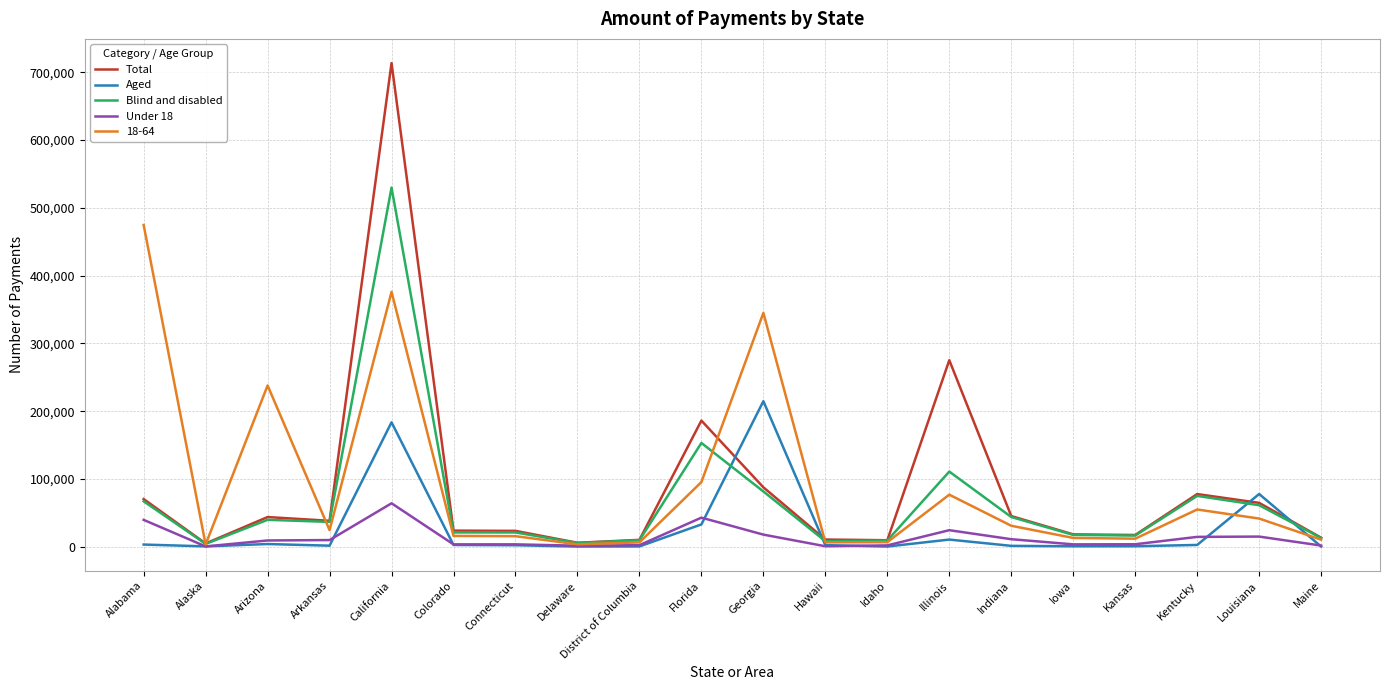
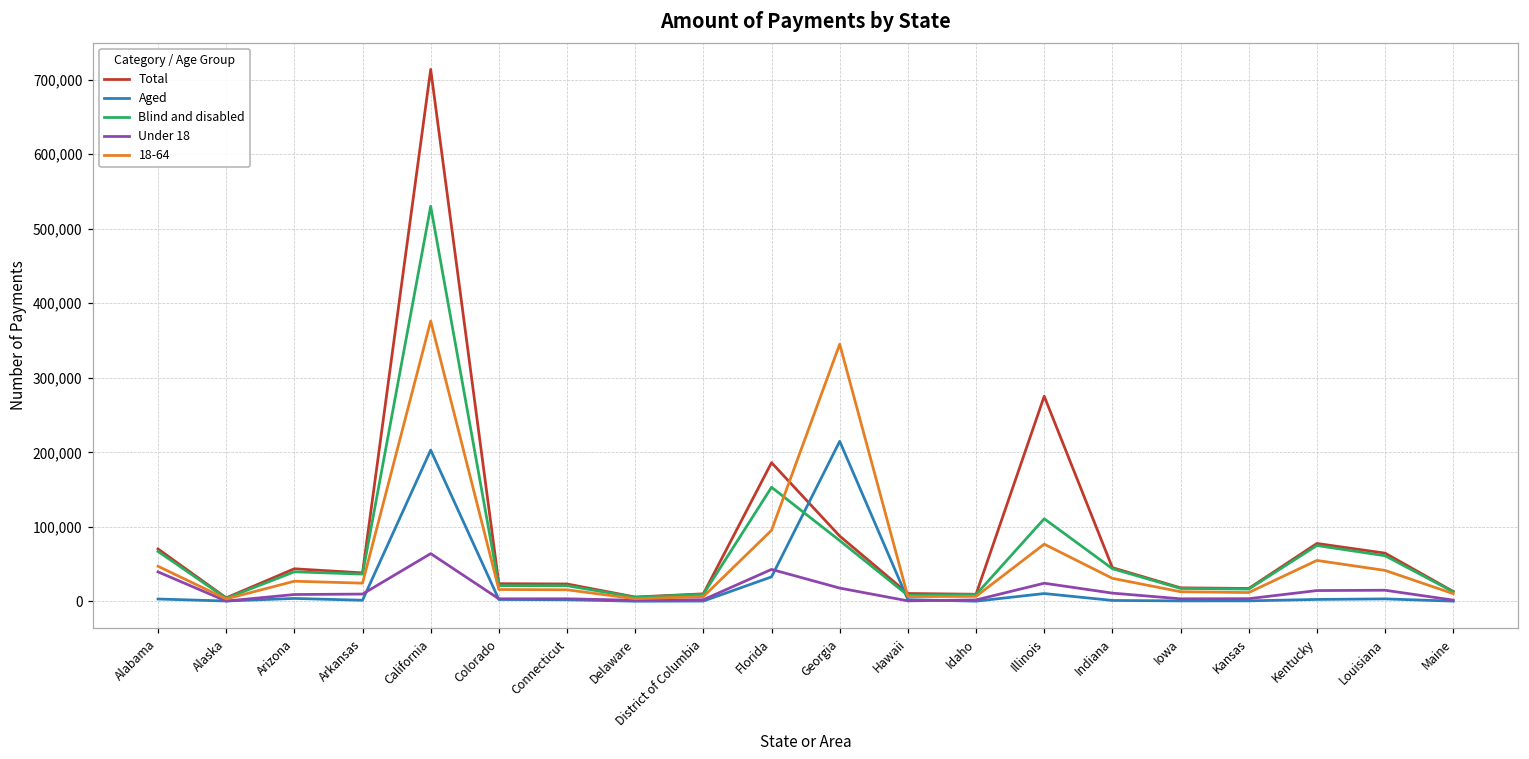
  {
    "Total": {
      "Arizona": "40,000",
      "California": "710,000",
      "Florida": "190,000",
      "Georgia": "90,000",
      "Illinois": "280,000"
    },
    "Aged": {
      "Alabama": "0",
      "Arizona": "0",
      "Arkansas": "0",
-     "California": "180,000",
+     "California": "200,000",
      "Florida": "30,000",
      "Georgia": "210,000",
      "Illinois": "10,000",
      "Indiana": "0",
      "Kentucky": "0",
-     "Louisiana": "80,000"
+     "Louisiana": "0"
    },
    "Blind and disabled": {
      "Arizona": "40,000",
      "California": "530,000",
      "Florida": "150,000",
      "Georgia": "80,000",
      "Illinois": "110,000"
    },
    "Under 18": {
      "Alabama": "40,000",
      "Arizona": "10,000",
      "Arkansas": "10,000",
      "California": "60,000",
      "Florida": "40,000",
      "Georgia": "20,000",
      "Illinois": "20,000",
      "Indiana": "10,000",
      "Kentucky": "10,000",
      "Louisiana": "20,000"
    },
    "18-64": {
-     "Alabama": "470,000",
-     "Arizona": "240,000",
+     "Alabama": "50,000",
+     "Arizona": "30,000",
      "Arkansas": "20,000",
      "California": "380,000",
      "Colorado": "20,000",
      "Connecticut": "20,000",
      "Florida": "100,000",
      "Georgia": "350,000",
      "Illinois": "80,000",
      "Indiana": "30,000",
      "Iowa": "10,000",
      "Kansas": "10,000",
      "Kentucky": "60,000",
      "Louisiana": "40,000"
    }
  }
